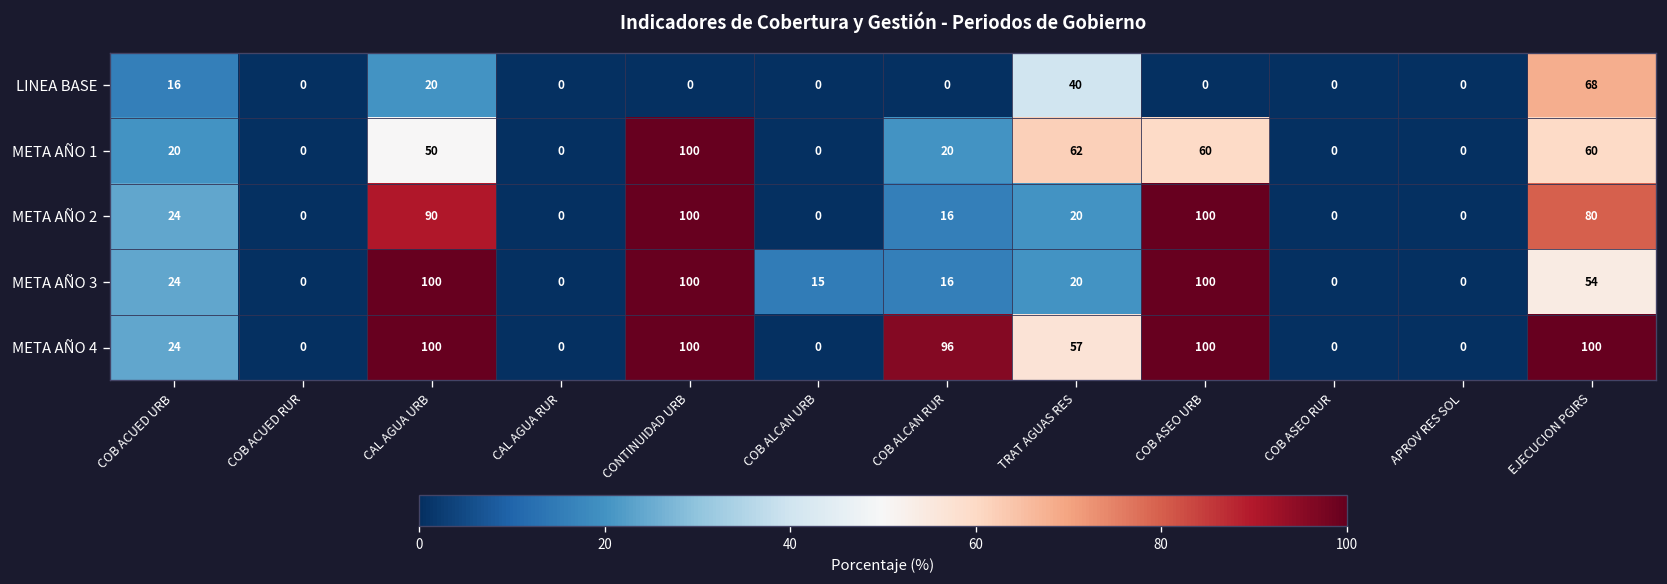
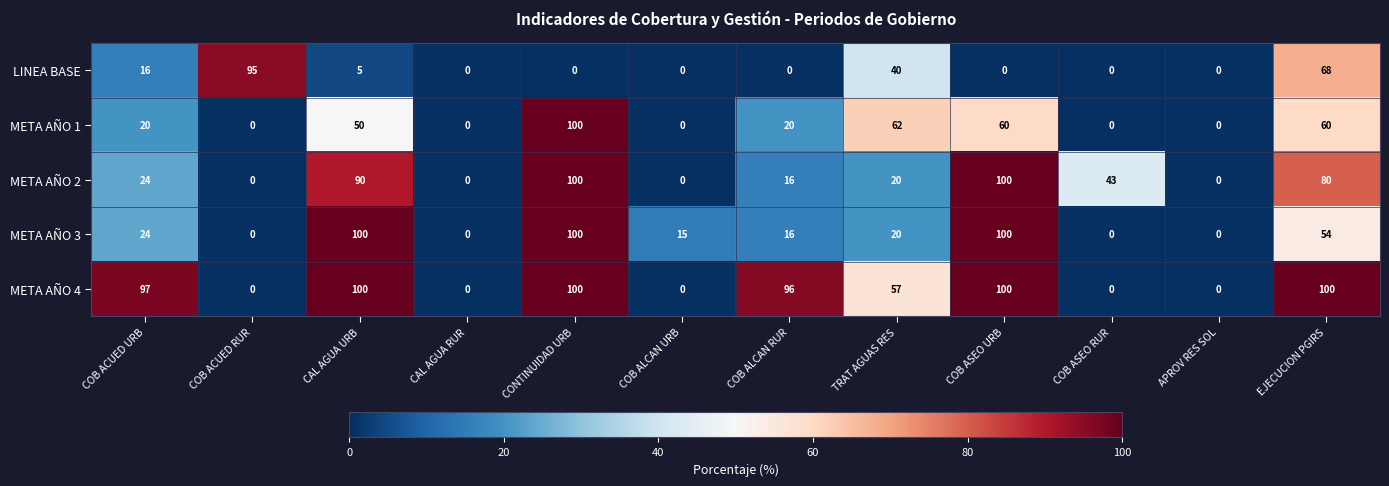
  {
    "LINEA BASE": {
      "COB ACUED URB": 16,
-     "COB ACUED RUR": 0,
-     "CAL AGUA URB": 20,
+     "COB ACUED RUR": 95,
+     "CAL AGUA URB": 5,
      "CAL AGUA RUR": 0,
      "CONTINUIDAD URB": 0,
      "COB ALCAN URB": 0,
      "COB ALCAN RUR": 0,
      "TRAT AGUAS RES": 40,
      "COB ASEO URB": 0,
      "COB ASEO RUR": 0,
      "APROV RES SOL": 0,
      "EJECUCION PGIRS": 68
    },
    "META AÑO 1": {
      "COB ACUED URB": 20,
      "COB ACUED RUR": 0,
      "CAL AGUA URB": 50,
      "CAL AGUA RUR": 0,
      "CONTINUIDAD URB": 100,
      "COB ALCAN URB": 0,
      "COB ALCAN RUR": 20,
      "TRAT AGUAS RES": 62,
      "COB ASEO URB": 60,
      "COB ASEO RUR": 0,
      "APROV RES SOL": 0,
      "EJECUCION PGIRS": 60
    },
    "META AÑO 2": {
      "COB ACUED URB": 24,
      "COB ACUED RUR": 0,
      "CAL AGUA URB": 90,
      "CAL AGUA RUR": 0,
      "CONTINUIDAD URB": 100,
      "COB ALCAN URB": 0,
      "COB ALCAN RUR": 16,
      "TRAT AGUAS RES": 20,
      "COB ASEO URB": 100,
-     "COB ASEO RUR": 0,
+     "COB ASEO RUR": 43,
      "APROV RES SOL": 0,
      "EJECUCION PGIRS": 80
    },
    "META AÑO 3": {
      "COB ACUED URB": 24,
      "COB ACUED RUR": 0,
      "CAL AGUA URB": 100,
      "CAL AGUA RUR": 0,
      "CONTINUIDAD URB": 100,
      "COB ALCAN URB": 15,
      "COB ALCAN RUR": 16,
      "TRAT AGUAS RES": 20,
      "COB ASEO URB": 100,
      "COB ASEO RUR": 0,
      "APROV RES SOL": 0,
      "EJECUCION PGIRS": 54
    },
    "META AÑO 4": {
-     "COB ACUED URB": 24,
+     "COB ACUED URB": 97,
      "COB ACUED RUR": 0,
      "CAL AGUA URB": 100,
      "CAL AGUA RUR": 0,
      "CONTINUIDAD URB": 100,
      "COB ALCAN URB": 0,
      "COB ALCAN RUR": 96,
      "TRAT AGUAS RES": 57,
      "COB ASEO URB": 100,
      "COB ASEO RUR": 0,
      "APROV RES SOL": 0,
      "EJECUCION PGIRS": 100
    }
  }
